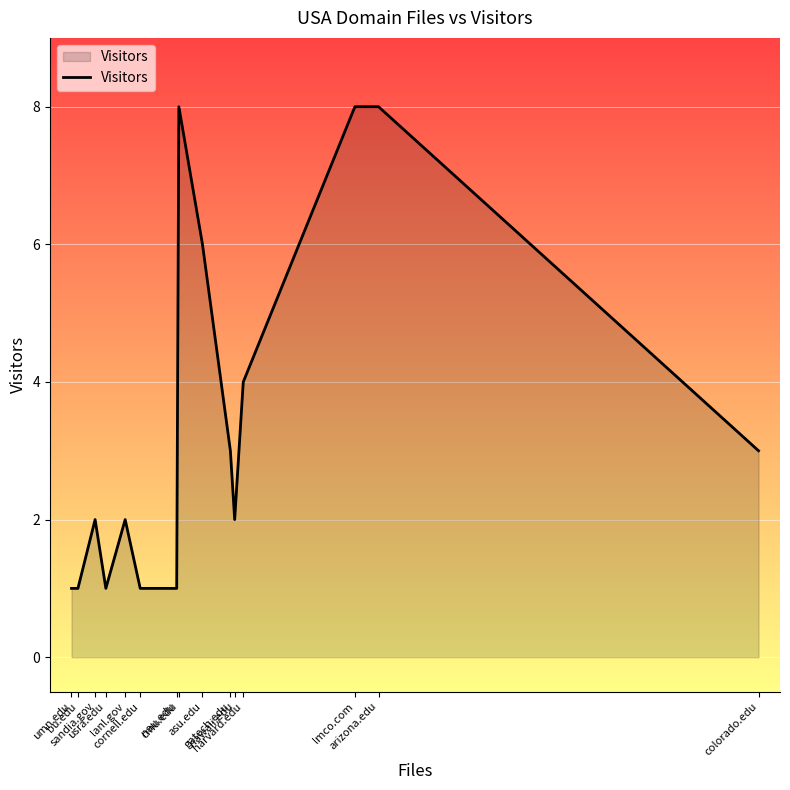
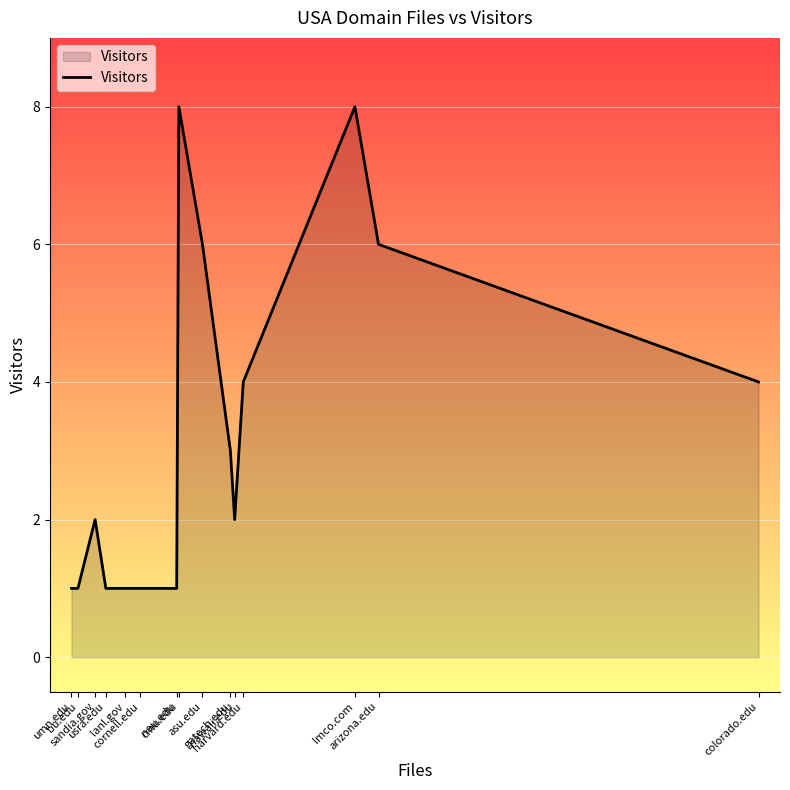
  {
    "umn.edu": 1,
    "bu.edu": 1,
    "sandia.gov": 2,
    "usra.edu": 1,
-   "lanl.gov": 2,
+   "lanl.gov": 1,
    "cornell.edu": 1,
    "nau.edu": 1,
    "cmu.edu": 8,
    "asu.edu": 6,
    "gatech.edu": 3,
    "hawaii.edu": 2,
    "harvard.edu": 4,
    "lmco.com": 8,
-   "arizona.edu": 8,
-   "colorado.edu": 3
+   "arizona.edu": 6,
+   "colorado.edu": 4
  }
